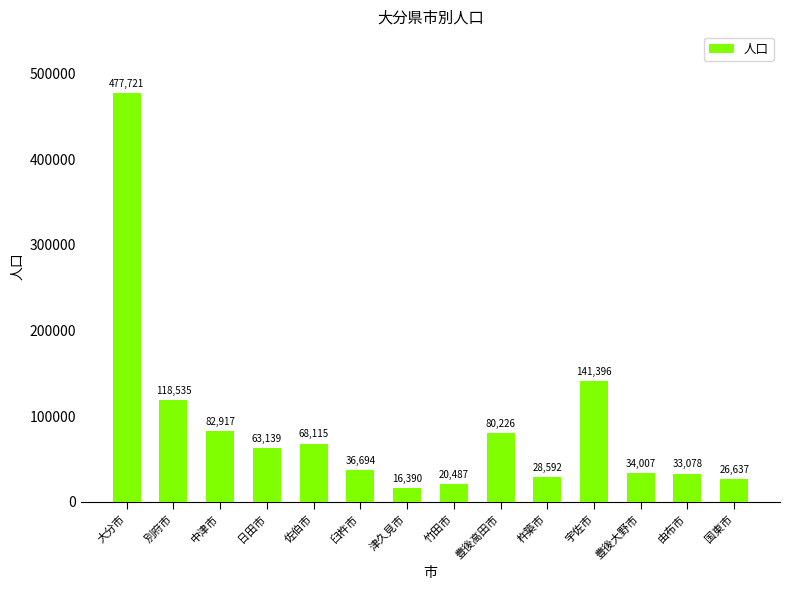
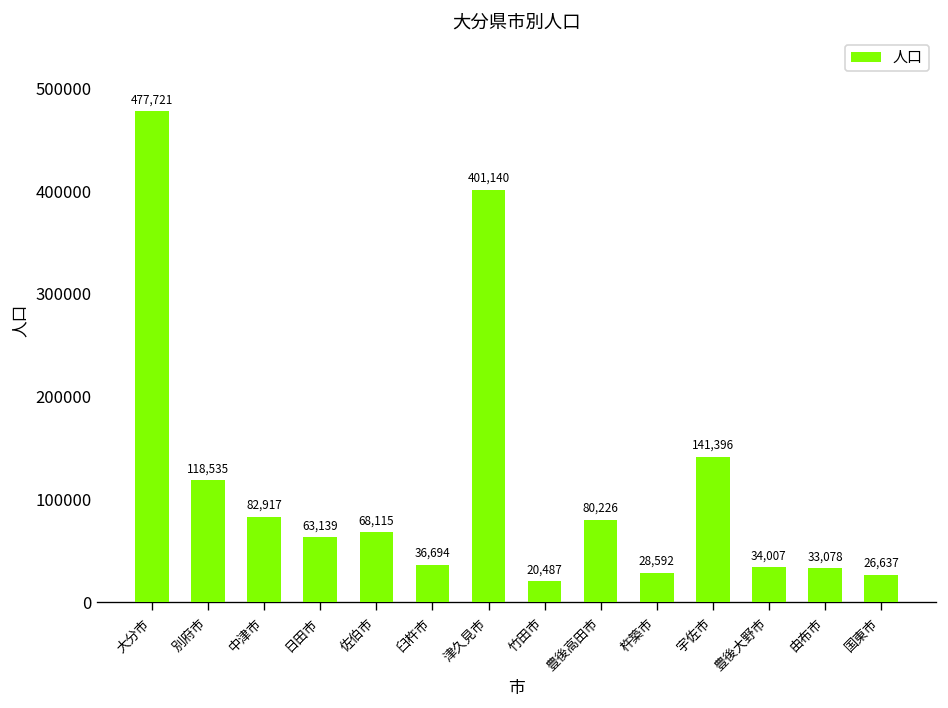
  {
    "大分市": "477,721",
    "別府市": "118,535",
    "中津市": "82,917",
    "日田市": "63,139",
    "佐伯市": "68,115",
    "臼杵市": "36,694",
-   "津久見市": "16,390",
+   "津久見市": "401,140",
    "竹田市": "20,487",
    "豊後高田市": "80,226",
    "杵築市": "28,592",
    "宇佐市": "141,396",
    "豊後大野市": "34,007",
    "由布市": "33,078",
    "国東市": "26,637"
  }
